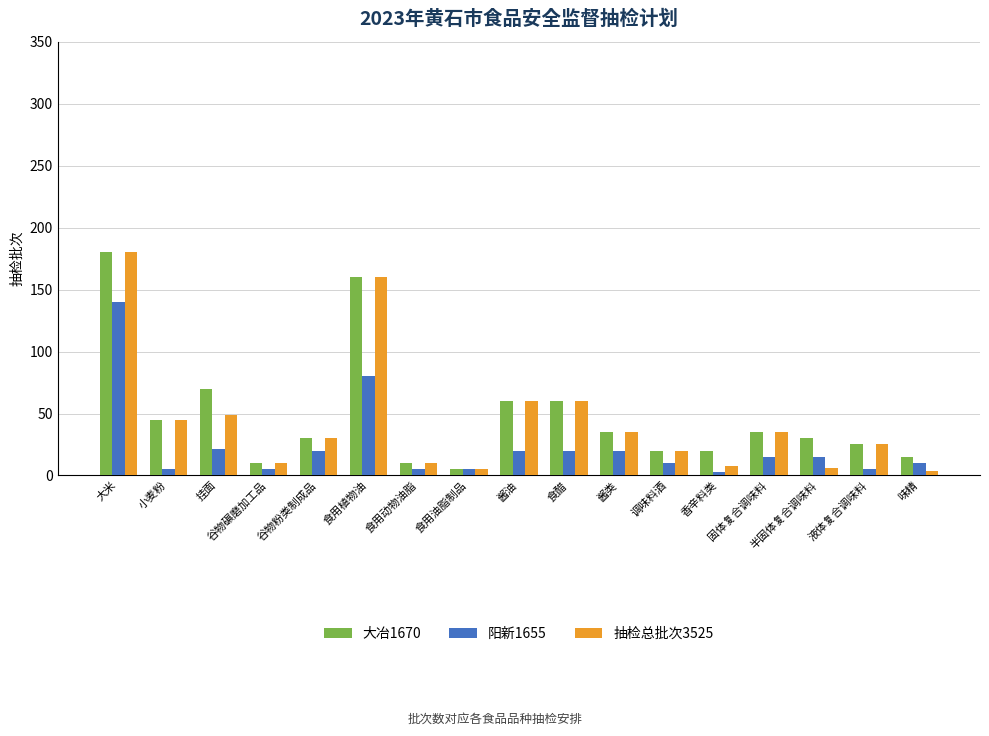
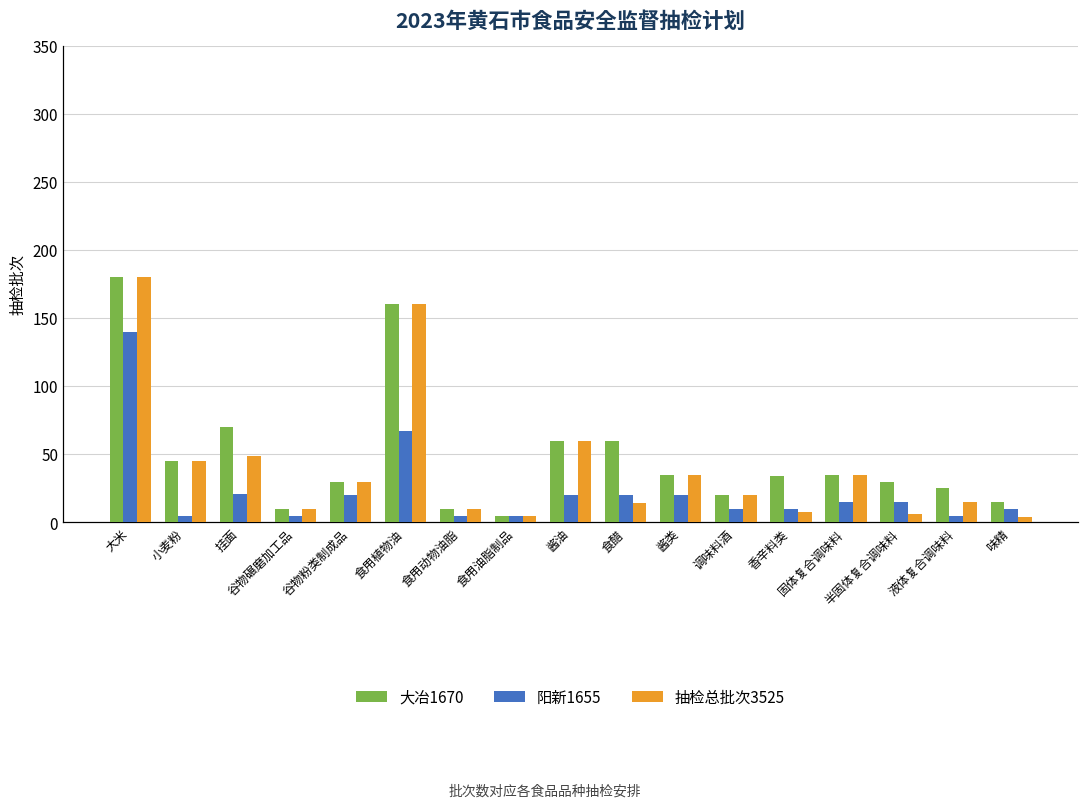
  {
    "大冶1670": {
      "大米": 180,
      "小麦粉": 45,
      "挂面": 70,
      "谷物碾磨加工品": 10,
      "谷物粉类制成品": 30,
      "食用植物油": 160,
      "食用动物油脂": 10,
      "食用油脂制品": 5,
      "酱油": 60,
      "食醋": 60,
      "酱类": 35,
      "调味料酒": 20,
-     "香辛料类": 20,
+     "香辛料类": 34,
      "固体复合调味料": 35,
      "半固体复合调味料": 30,
      "液体复合调味料": 25,
      "味精": 15
    },
    "阳新1655": {
      "大米": 140,
      "小麦粉": 5,
      "挂面": 21,
      "谷物碾磨加工品": 5,
      "谷物粉类制成品": 20,
-     "食用植物油": 80,
+     "食用植物油": 67,
      "食用动物油脂": 5,
      "食用油脂制品": 5,
      "酱油": 20,
      "食醋": 20,
      "酱类": 20,
      "调味料酒": 10,
-     "香辛料类": 3,
+     "香辛料类": 10,
      "固体复合调味料": 15,
      "半固体复合调味料": 15,
      "液体复合调味料": 5,
      "味精": 10
    },
    "抽检总批次3525": {
      "大米": 180,
      "小麦粉": 45,
      "挂面": 49,
      "谷物碾磨加工品": 10,
      "谷物粉类制成品": 30,
      "食用植物油": 160,
      "食用动物油脂": 10,
      "食用油脂制品": 5,
      "酱油": 60,
-     "食醋": 60,
+     "食醋": 14,
      "酱类": 35,
      "调味料酒": 20,
      "香辛料类": 8,
      "固体复合调味料": 35,
      "半固体复合调味料": 6,
-     "液体复合调味料": 25,
+     "液体复合调味料": 15,
      "味精": 4
    }
  }
